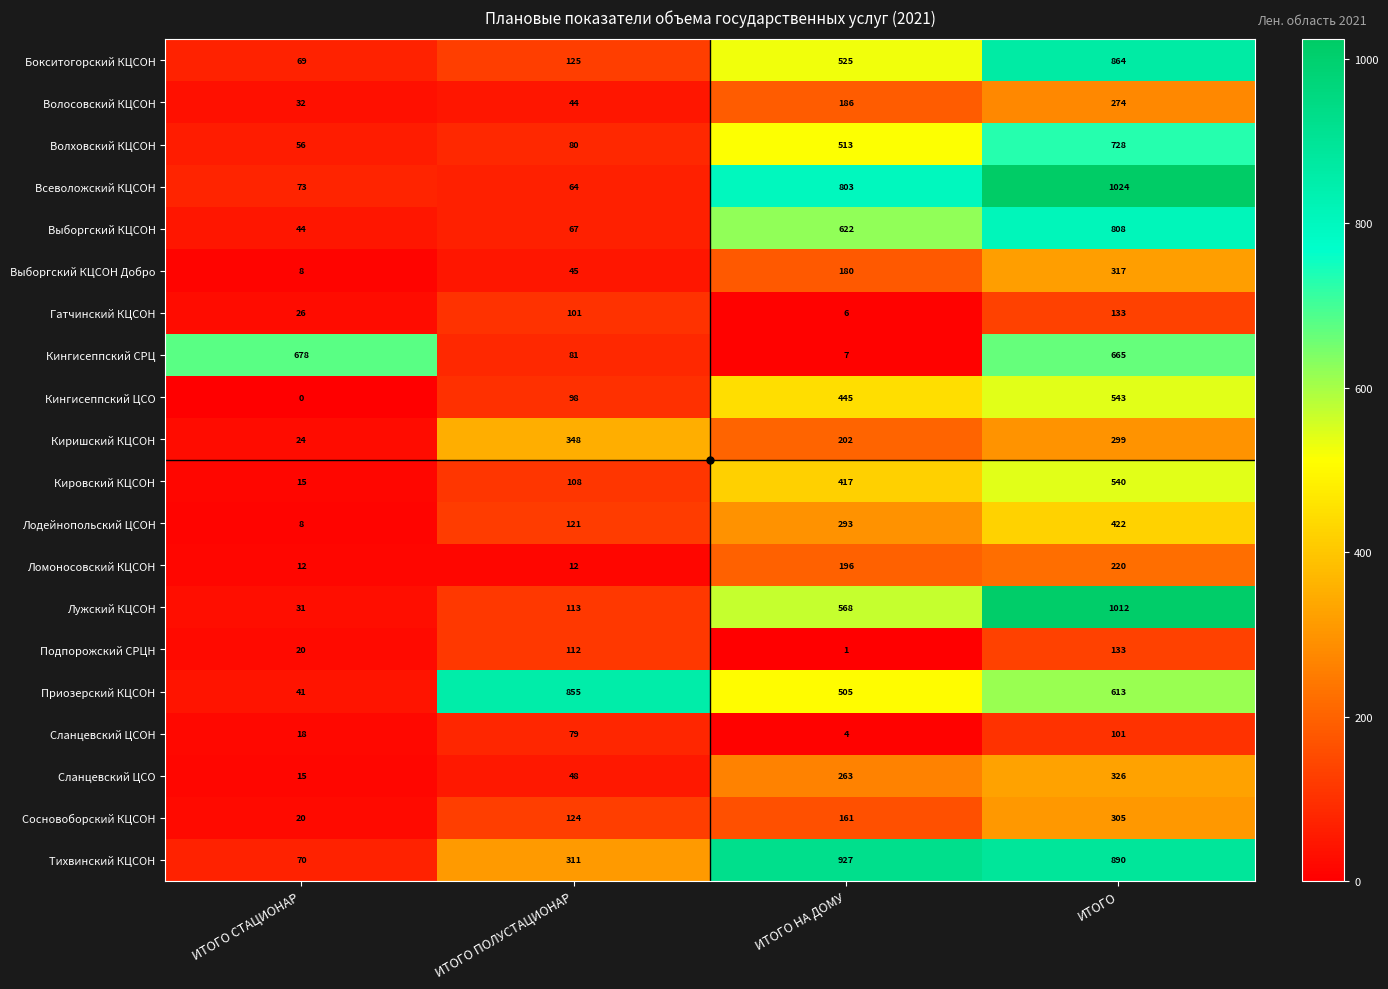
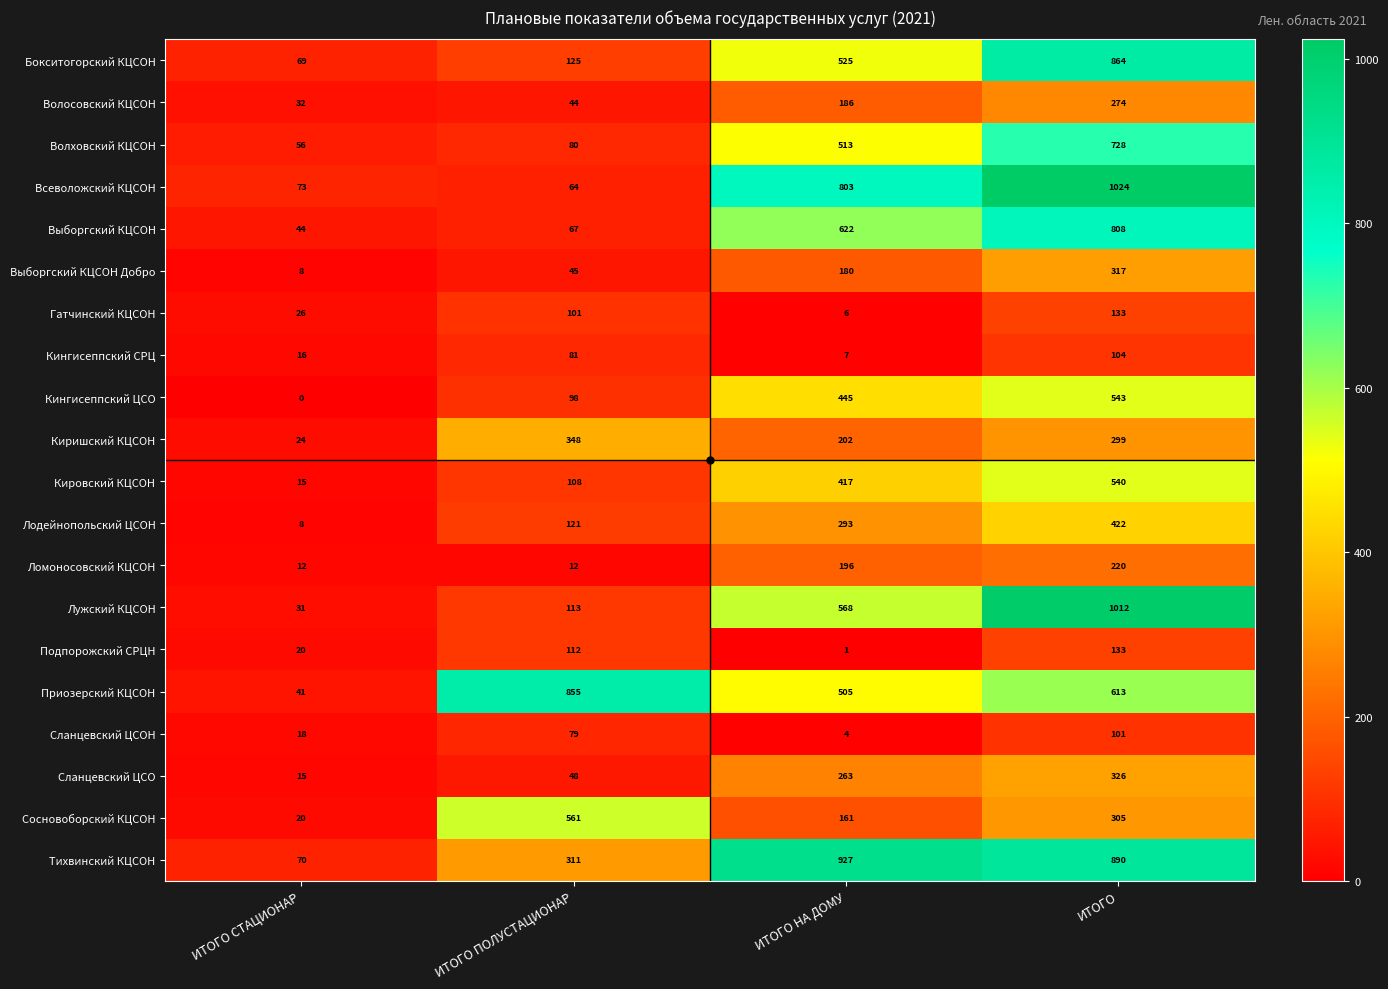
  {
    "Бокситогорский КЦСОН": {
      "ИТОГО СТАЦИОНАР": 69,
      "ИТОГО ПОЛУСТАЦИОНАР": 125,
      "ИТОГО НА ДОМУ": 525,
      "ИТОГО": 864
    },
    "Волосовский КЦСОН": {
      "ИТОГО СТАЦИОНАР": 32,
      "ИТОГО ПОЛУСТАЦИОНАР": 44,
      "ИТОГО НА ДОМУ": 186,
      "ИТОГО": 274
    },
    "Волховский КЦСОН": {
      "ИТОГО СТАЦИОНАР": 56,
      "ИТОГО ПОЛУСТАЦИОНАР": 80,
      "ИТОГО НА ДОМУ": 513,
      "ИТОГО": 728
    },
    "Всеволожский КЦСОН": {
      "ИТОГО СТАЦИОНАР": 73,
      "ИТОГО ПОЛУСТАЦИОНАР": 64,
      "ИТОГО НА ДОМУ": 803,
      "ИТОГО": 1024
    },
    "Выборгский КЦСОН": {
      "ИТОГО СТАЦИОНАР": 44,
      "ИТОГО ПОЛУСТАЦИОНАР": 67,
      "ИТОГО НА ДОМУ": 622,
      "ИТОГО": 808
    },
    "Выборгский КЦСОН Добро": {
      "ИТОГО СТАЦИОНАР": 8,
      "ИТОГО ПОЛУСТАЦИОНАР": 45,
      "ИТОГО НА ДОМУ": 180,
      "ИТОГО": 317
    },
    "Гатчинский КЦСОН": {
      "ИТОГО СТАЦИОНАР": 26,
      "ИТОГО ПОЛУСТАЦИОНАР": 101,
      "ИТОГО НА ДОМУ": 6,
      "ИТОГО": 133
    },
    "Кингисеппский СРЦ": {
-     "ИТОГО СТАЦИОНАР": 678,
+     "ИТОГО СТАЦИОНАР": 16,
      "ИТОГО ПОЛУСТАЦИОНАР": 81,
      "ИТОГО НА ДОМУ": 7,
-     "ИТОГО": 665
+     "ИТОГО": 104
    },
    "Кингисеппский ЦСО": {
      "ИТОГО СТАЦИОНАР": 0,
      "ИТОГО ПОЛУСТАЦИОНАР": 98,
      "ИТОГО НА ДОМУ": 445,
      "ИТОГО": 543
    },
    "Киришский КЦСОН": {
      "ИТОГО СТАЦИОНАР": 24,
      "ИТОГО ПОЛУСТАЦИОНАР": 348,
      "ИТОГО НА ДОМУ": 202,
      "ИТОГО": 299
    },
    "Кировский КЦСОН": {
      "ИТОГО СТАЦИОНАР": 15,
      "ИТОГО ПОЛУСТАЦИОНАР": 108,
      "ИТОГО НА ДОМУ": 417,
      "ИТОГО": 540
    },
    "Лодейнопольский ЦСОН": {
      "ИТОГО СТАЦИОНАР": 8,
      "ИТОГО ПОЛУСТАЦИОНАР": 121,
      "ИТОГО НА ДОМУ": 293,
      "ИТОГО": 422
    },
    "Ломоносовский КЦСОН": {
      "ИТОГО СТАЦИОНАР": 12,
      "ИТОГО ПОЛУСТАЦИОНАР": 12,
      "ИТОГО НА ДОМУ": 196,
      "ИТОГО": 220
    },
    "Лужский КЦСОН": {
      "ИТОГО СТАЦИОНАР": 31,
      "ИТОГО ПОЛУСТАЦИОНАР": 113,
      "ИТОГО НА ДОМУ": 568,
      "ИТОГО": 1012
    },
    "Подпорожский СРЦН": {
      "ИТОГО СТАЦИОНАР": 20,
      "ИТОГО ПОЛУСТАЦИОНАР": 112,
      "ИТОГО НА ДОМУ": 1,
      "ИТОГО": 133
    },
    "Приозерский КЦСОН": {
      "ИТОГО СТАЦИОНАР": 41,
      "ИТОГО ПОЛУСТАЦИОНАР": 855,
      "ИТОГО НА ДОМУ": 505,
      "ИТОГО": 613
    },
    "Сланцевский ЦСОН": {
      "ИТОГО СТАЦИОНАР": 18,
      "ИТОГО ПОЛУСТАЦИОНАР": 79,
      "ИТОГО НА ДОМУ": 4,
      "ИТОГО": 101
    },
    "Сланцевский ЦСО": {
      "ИТОГО СТАЦИОНАР": 15,
      "ИТОГО ПОЛУСТАЦИОНАР": 48,
      "ИТОГО НА ДОМУ": 263,
      "ИТОГО": 326
    },
    "Сосновоборский КЦСОН": {
      "ИТОГО СТАЦИОНАР": 20,
-     "ИТОГО ПОЛУСТАЦИОНАР": 124,
+     "ИТОГО ПОЛУСТАЦИОНАР": 561,
      "ИТОГО НА ДОМУ": 161,
      "ИТОГО": 305
    },
    "Тихвинский КЦСОН": {
      "ИТОГО СТАЦИОНАР": 70,
      "ИТОГО ПОЛУСТАЦИОНАР": 311,
      "ИТОГО НА ДОМУ": 927,
      "ИТОГО": 890
    }
  }
